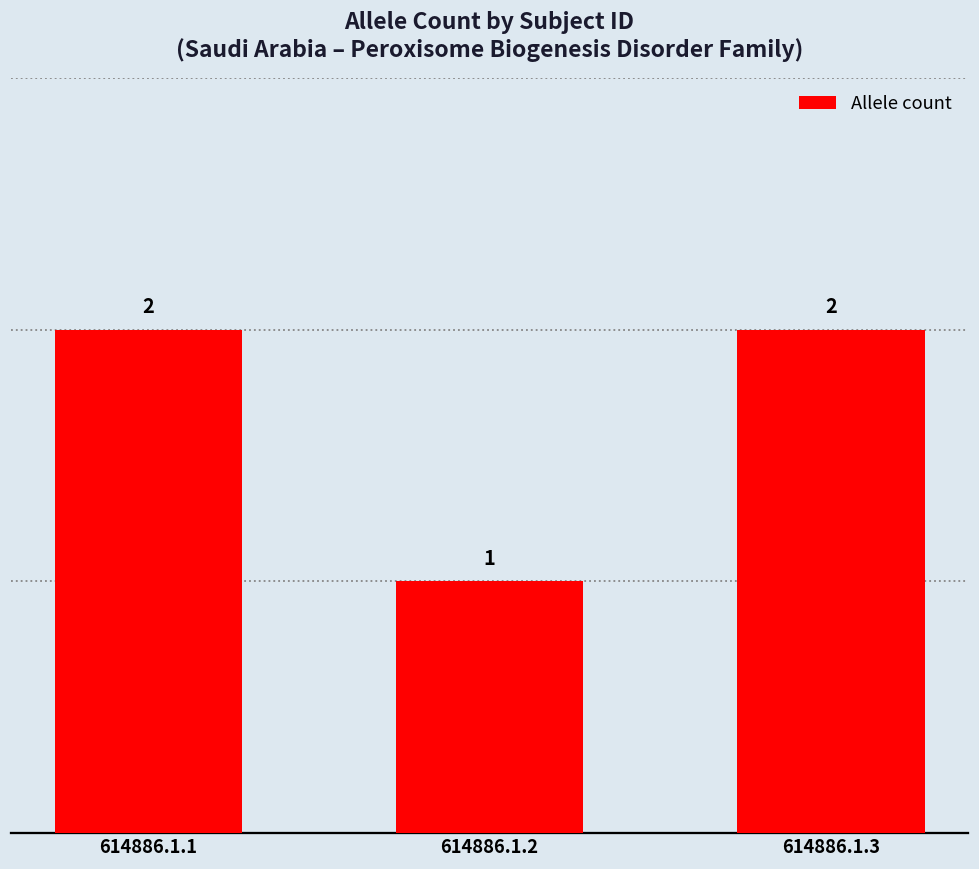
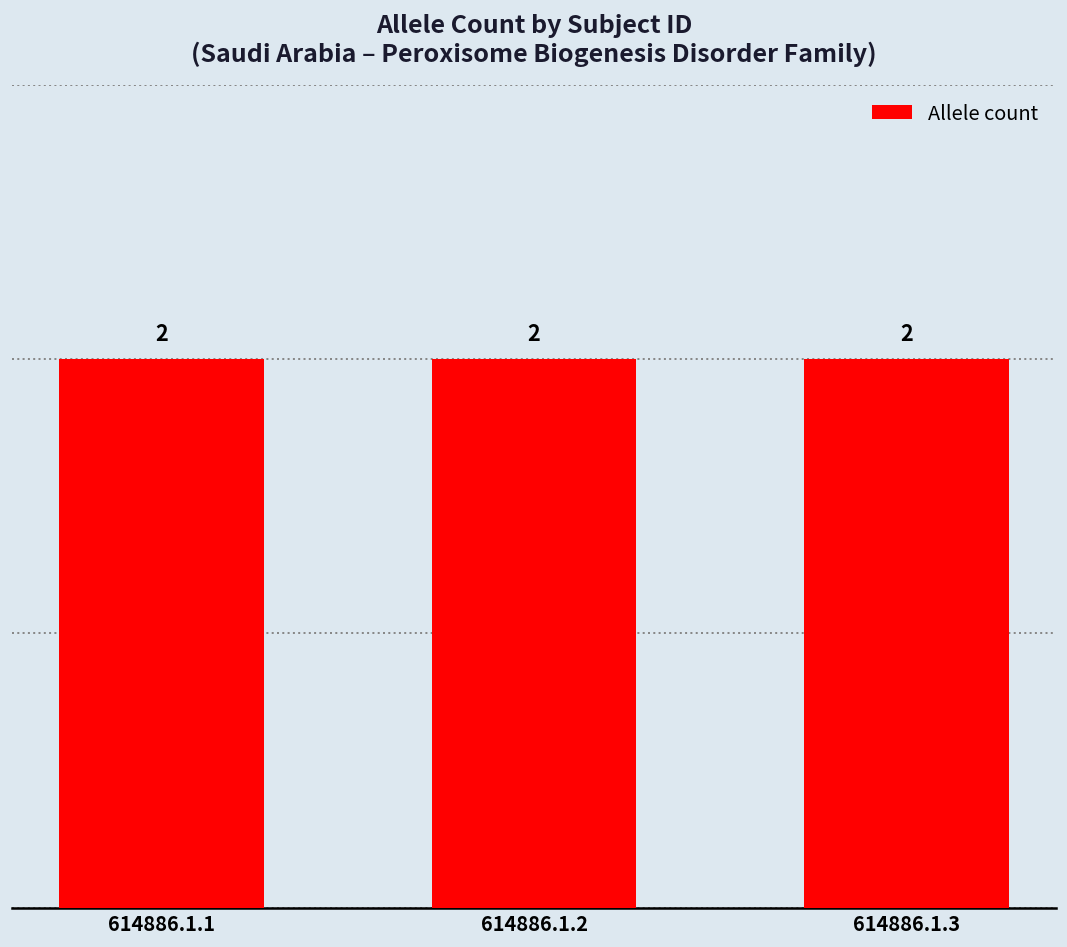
  {
    "614886.1.1": 2,
-   "614886.1.2": 1,
+   "614886.1.2": 2,
    "614886.1.3": 2
  }
